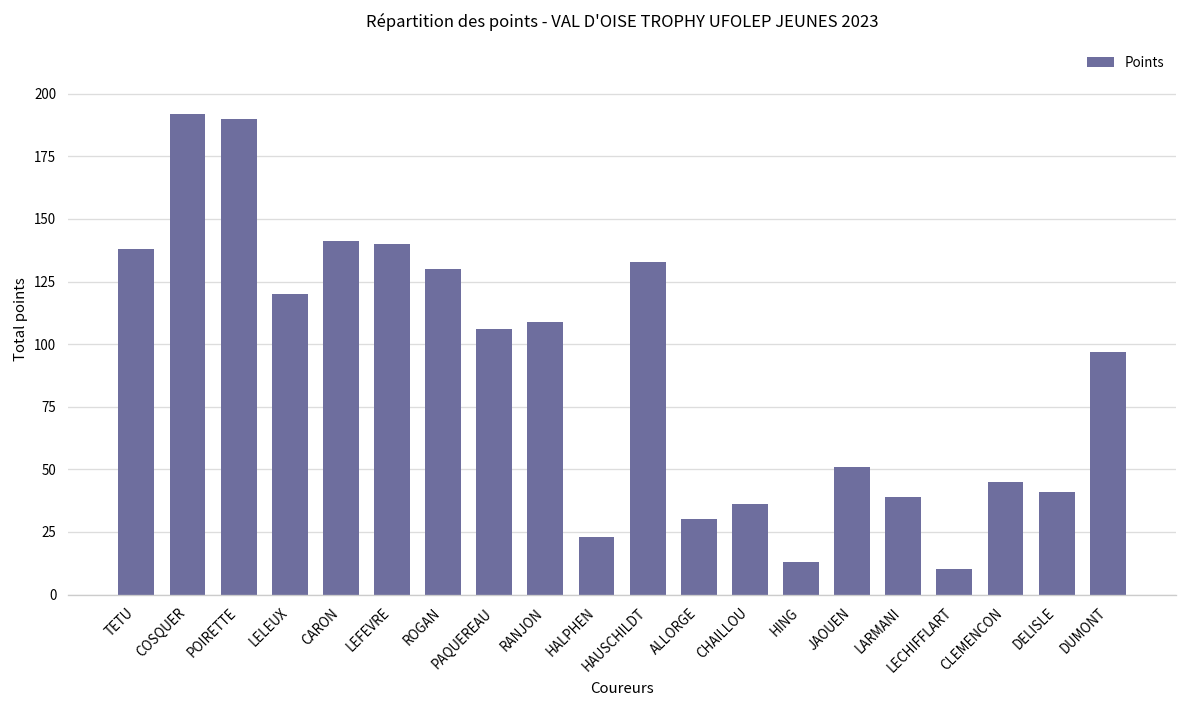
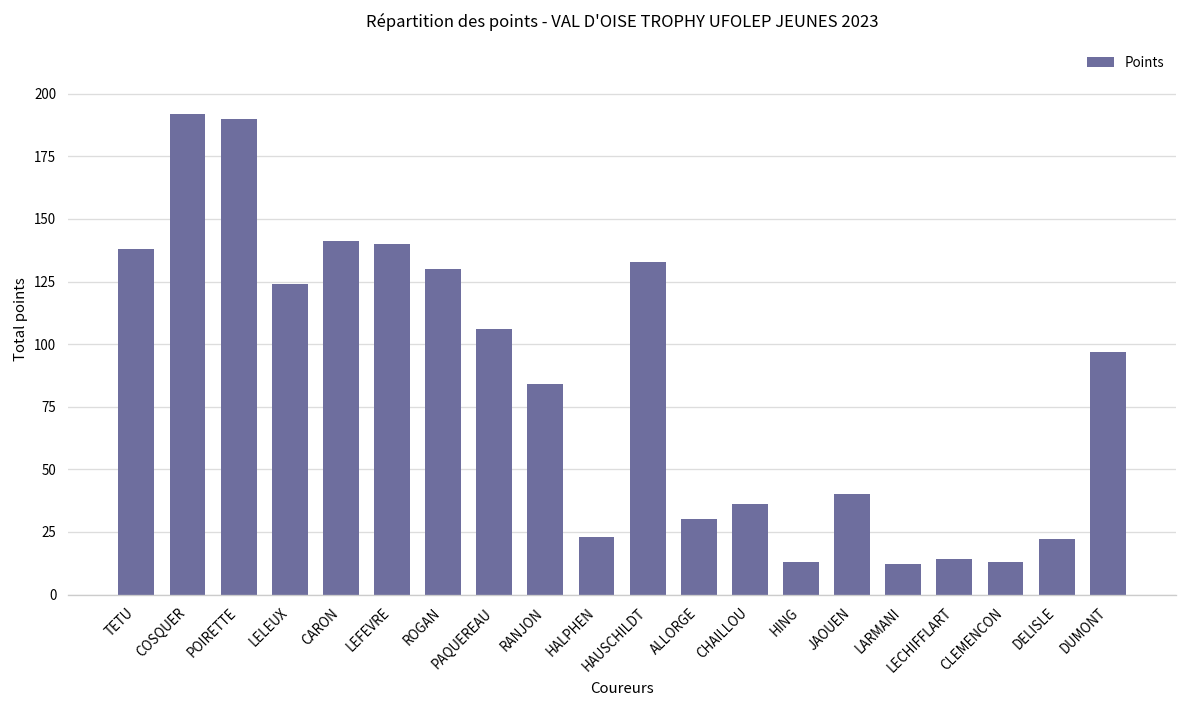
  {
    "TETU": 138,
    "COSQUER": 192,
    "POIRETTE": 190,
-   "LELEUX": 120,
+   "LELEUX": 124,
    "CARON": 141,
    "LEFEVRE": 140,
    "ROGAN": 130,
    "PAQUEREAU": 106,
-   "RANJON": 109,
+   "RANJON": 84,
    "HALPHEN": 23,
    "HAUSCHILDT": 133,
    "ALLORGE": 30,
    "CHAILLOU": 36,
    "HING": 13,
-   "JAOUEN": 51,
-   "LARMANI": 39,
-   "LECHIFFLART": 10,
-   "CLEMENCON": 45,
-   "DELISLE": 41,
+   "JAOUEN": 40,
+   "LARMANI": 12,
+   "LECHIFFLART": 14,
+   "CLEMENCON": 13,
+   "DELISLE": 22,
    "DUMONT": 97
  }
